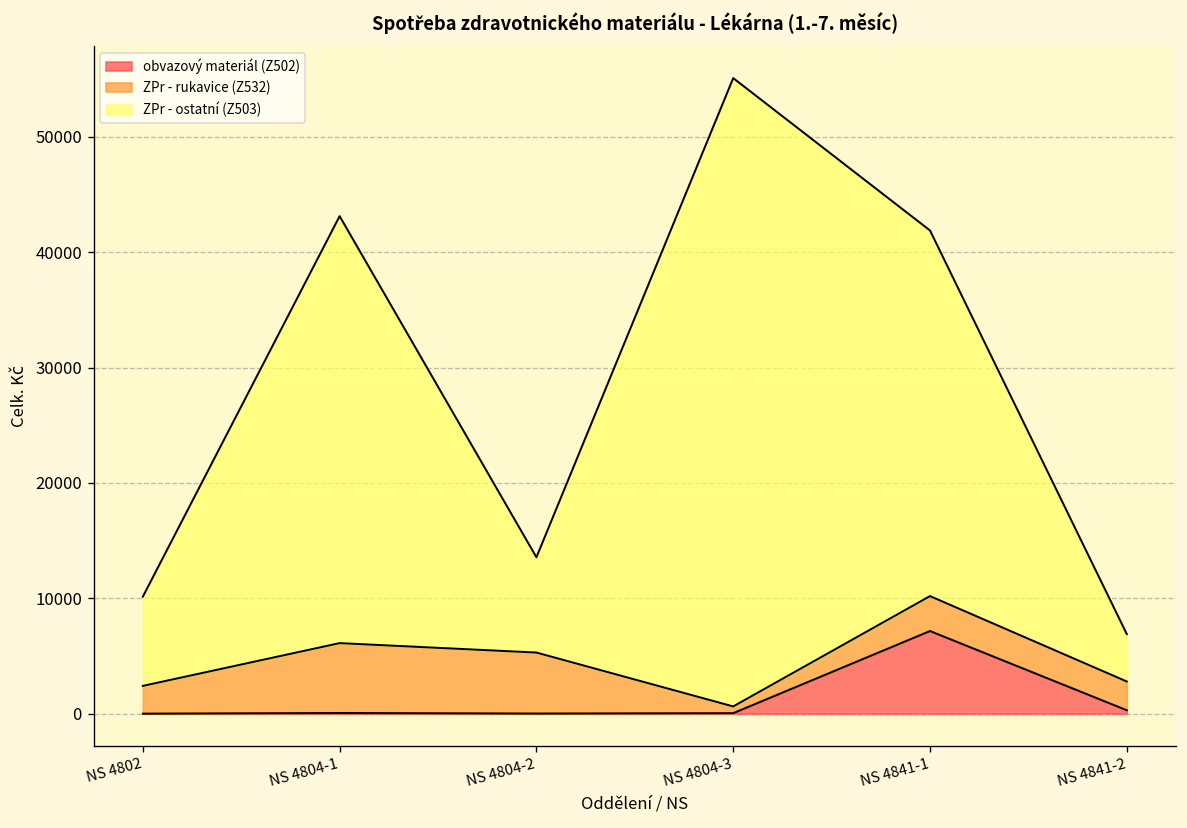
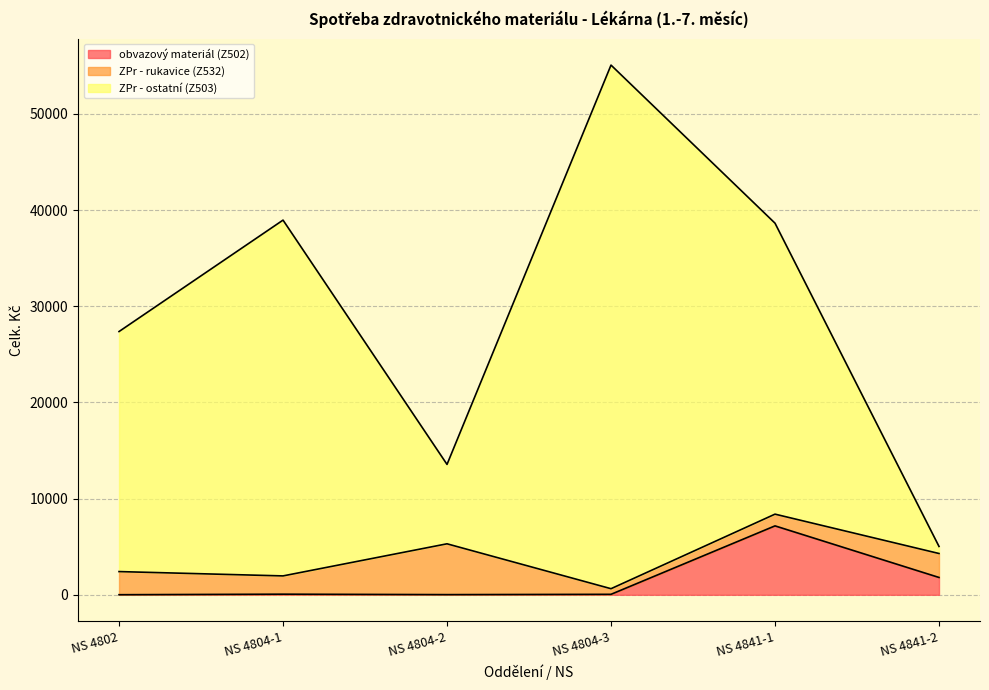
  {
    "obvazový materiál (Z502)": {
      "NS 4802": 0,
      "NS 4804-1": 0,
      "NS 4804-2": 0,
      "NS 4804-3": 0,
      "NS 4841-1": 7000,
-     "NS 4841-2": 0
+     "NS 4841-2": 2000
    },
    "ZPr - rukavice (Z532)": {
      "NS 4802": 2000,
-     "NS 4804-1": 6000,
+     "NS 4804-1": 2000,
      "NS 4804-2": 5000,
      "NS 4804-3": 1000,
-     "NS 4841-1": 3000,
+     "NS 4841-1": 1000,
      "NS 4841-2": 2000
    },
    "ZPr - ostatní (Z503)": {
-     "NS 4802": 8000,
+     "NS 4802": 25000,
      "NS 4804-1": 37000,
      "NS 4804-2": 8000,
      "NS 4804-3": 54000,
-     "NS 4841-1": 32000,
-     "NS 4841-2": 4000
+     "NS 4841-1": 30000,
+     "NS 4841-2": 1000
    }
  }
